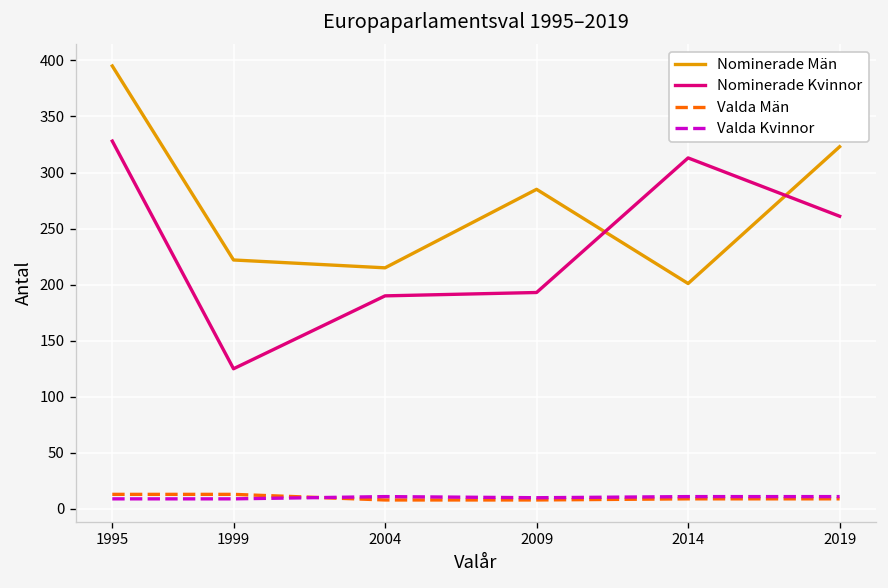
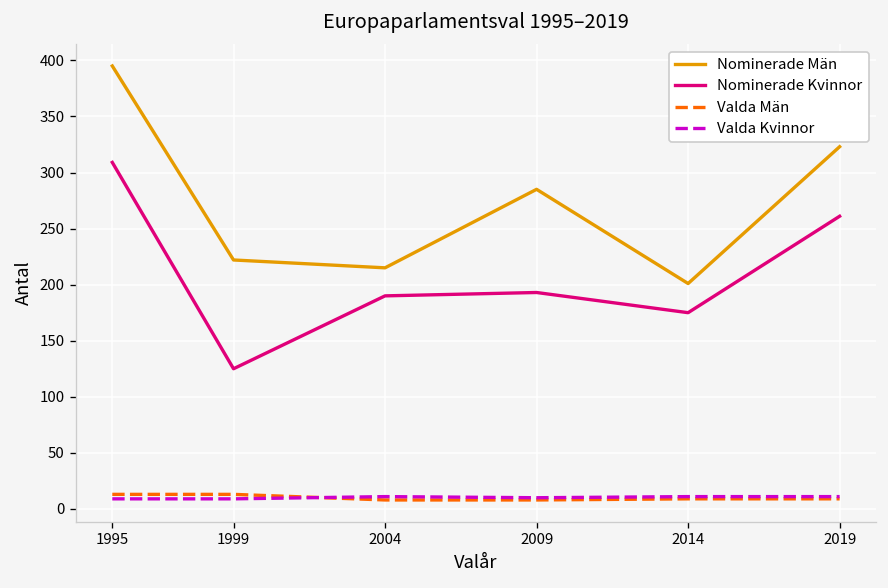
  {
    "Nominerade Kvinnor": {
-     "1995": 330,
+     "1995": 310,
      "1999": 130,
      "2004": 190,
      "2009": 190,
-     "2014": 310,
+     "2014": 180,
      "2019": 260
    },
    "Valda Kvinnor": {
      "1995": 10,
      "1999": 10,
      "2004": 10
    }
  }
